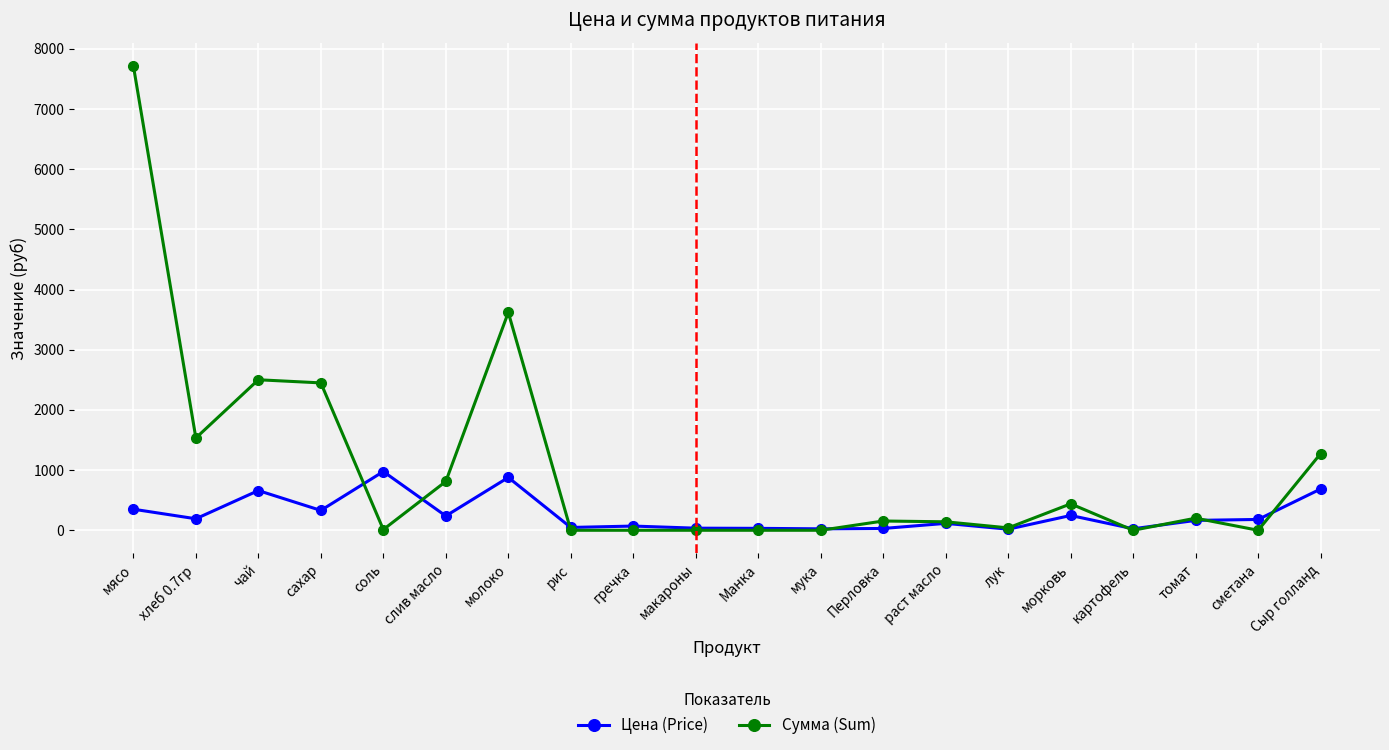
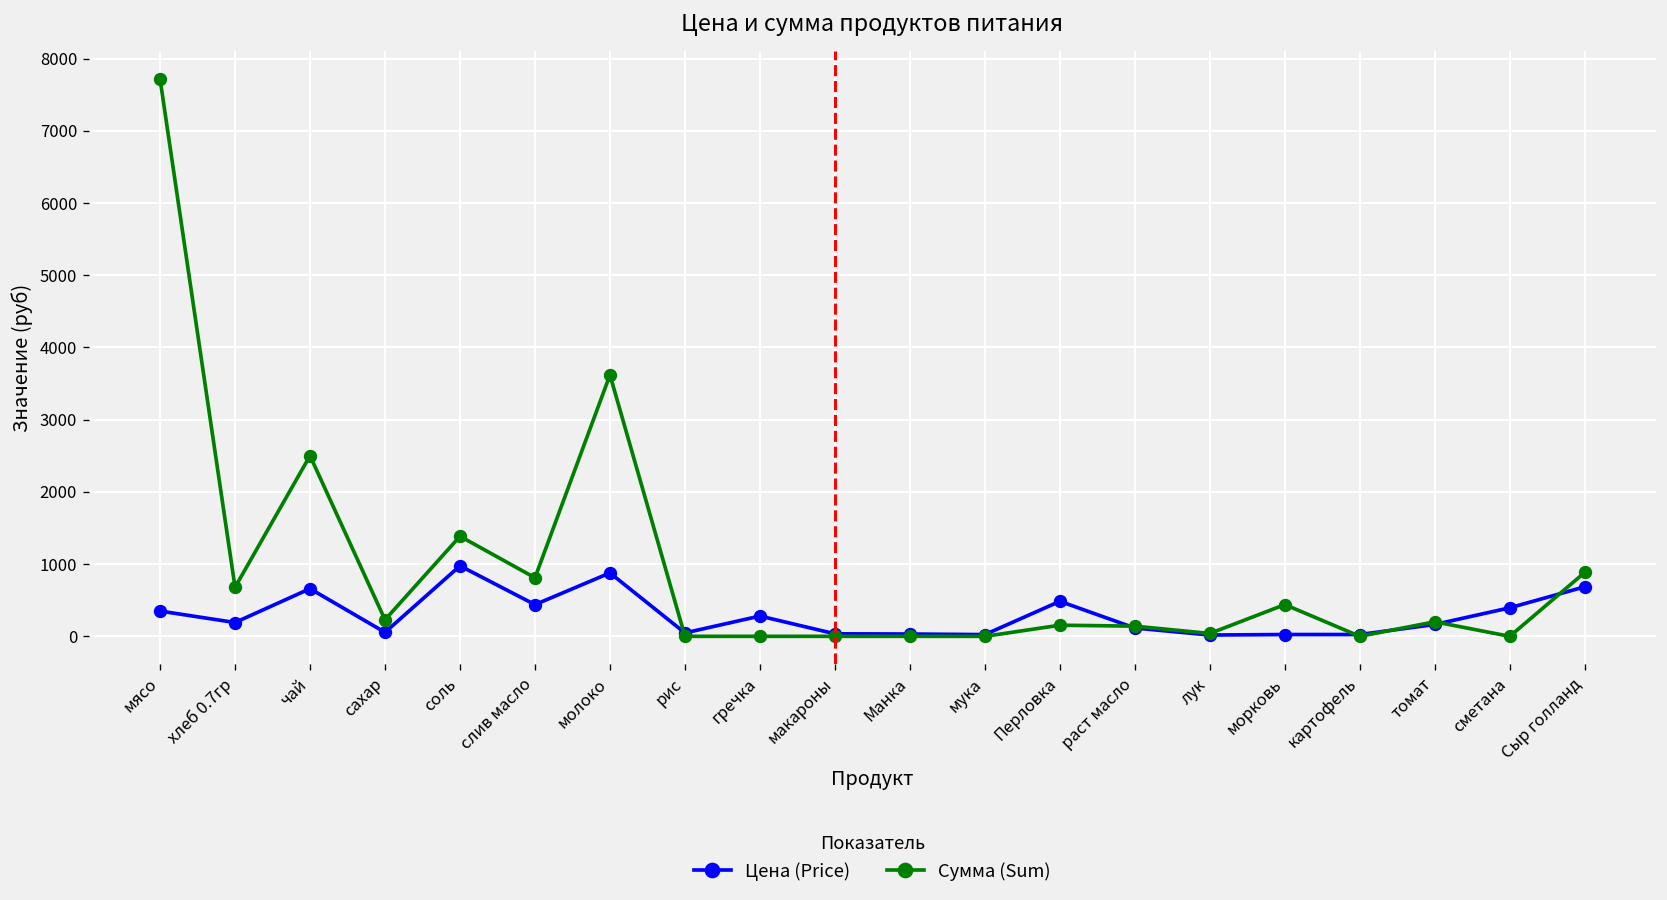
  {
    "Цена (Price)": {
      "мясо": 400,
      "хлеб 0.7гр": 200,
      "чай": 700,
-     "сахар": 300,
+     "сахар": 100,
      "соль": 1000,
-     "слив масло": 200,
+     "слив масло": 400,
      "молоко": 900,
      "рис": 0,
-     "гречка": 100,
-     "Перловка": 0,
-     "морковь": 200,
-     "сметана": 200,
+     "гречка": 300,
+     "Перловка": 500,
+     "морковь": 0,
+     "сметана": 400,
      "Сыр голланд": 700
    },
    "Сумма (Sum)": {
      "мясо": 7700,
-     "хлеб 0.7гр": 1500,
+     "хлеб 0.7гр": 700,
      "чай": 2500,
-     "сахар": 2400,
-     "соль": 0,
+     "сахар": 200,
+     "соль": 1400,
      "слив масло": 800,
      "молоко": 3600,
      "рис": 0,
      "гречка": 0,
      "Перловка": 200,
      "морковь": 400,
      "сметана": 0,
-     "Сыр голланд": 1300
+     "Сыр голланд": 900
    }
  }
